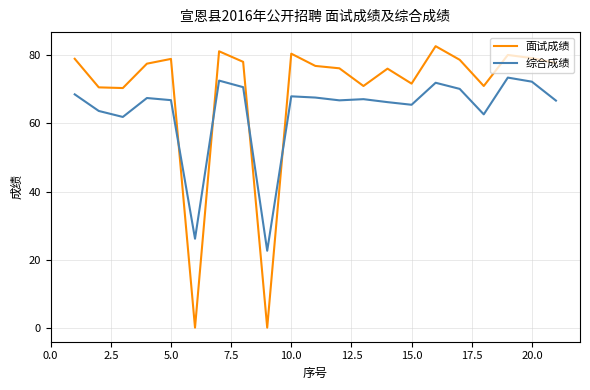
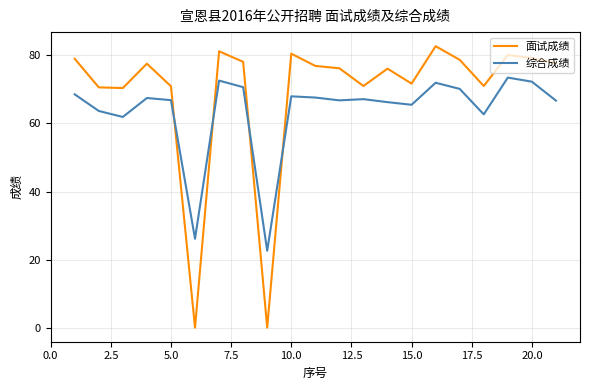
  {
    "面试成绩": {
-     "5.0": 79,
+     "5.0": 71,
      "10.0": 81,
      "15.0": 72
    },
    "综合成绩": {
      "5.0": 67,
      "10.0": 68,
      "15.0": 65,
      "20.0": 72
    }
  }
